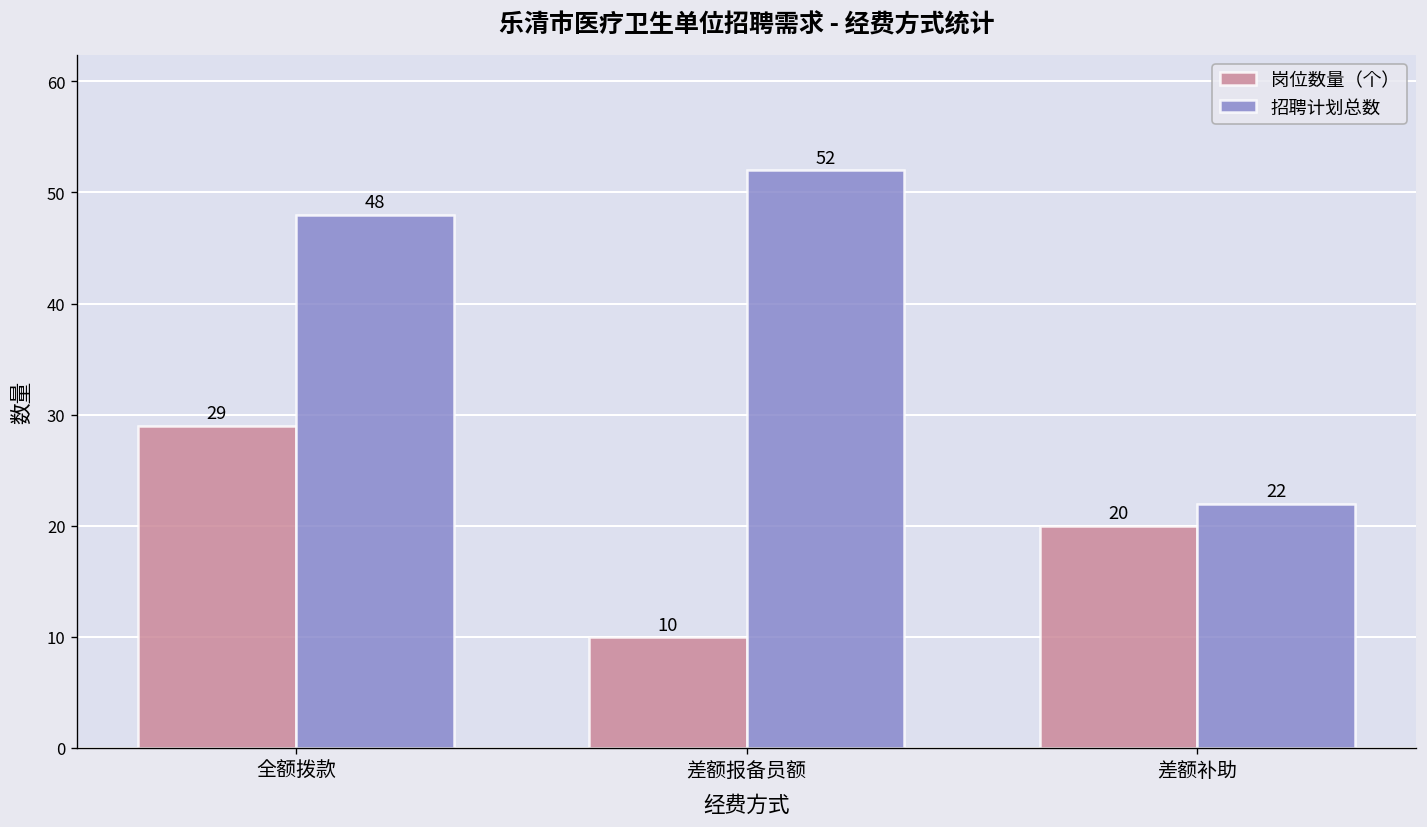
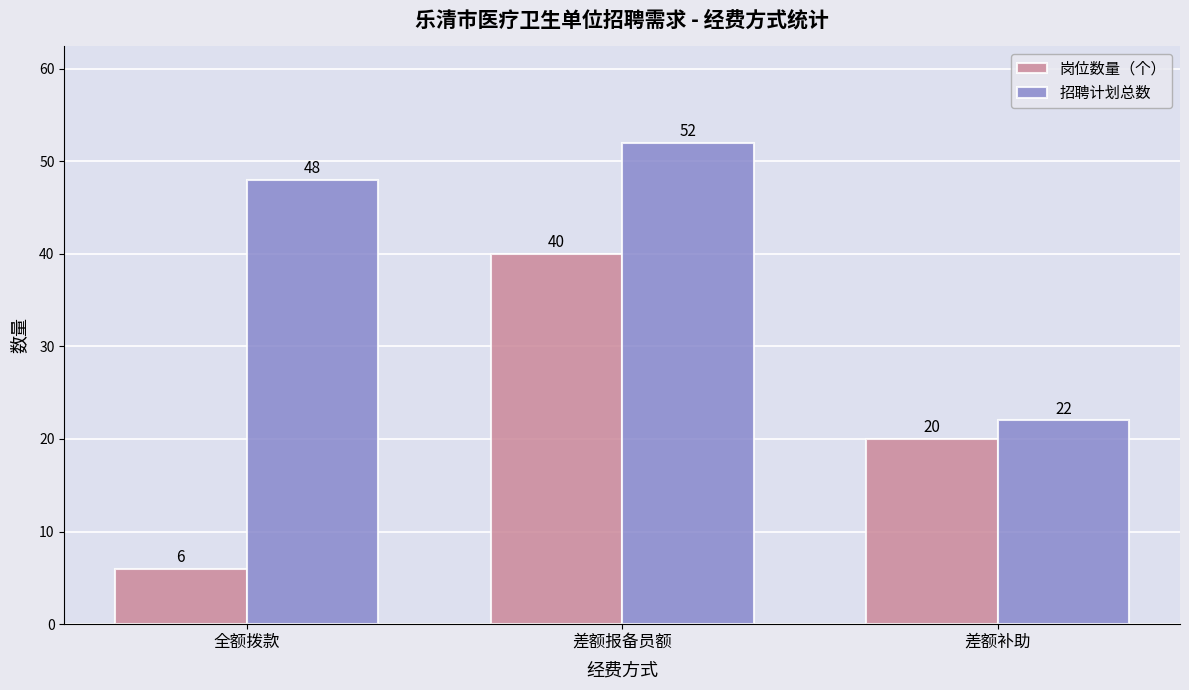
  {
    "岗位数量（个）": {
-     "全额拨款": 29,
-     "差额报备员额": 10,
+     "全额拨款": 6,
+     "差额报备员额": 40,
      "差额补助": 20
    },
    "招聘计划总数": {
      "全额拨款": 48,
      "差额报备员额": 52,
      "差额补助": 22
    }
  }
